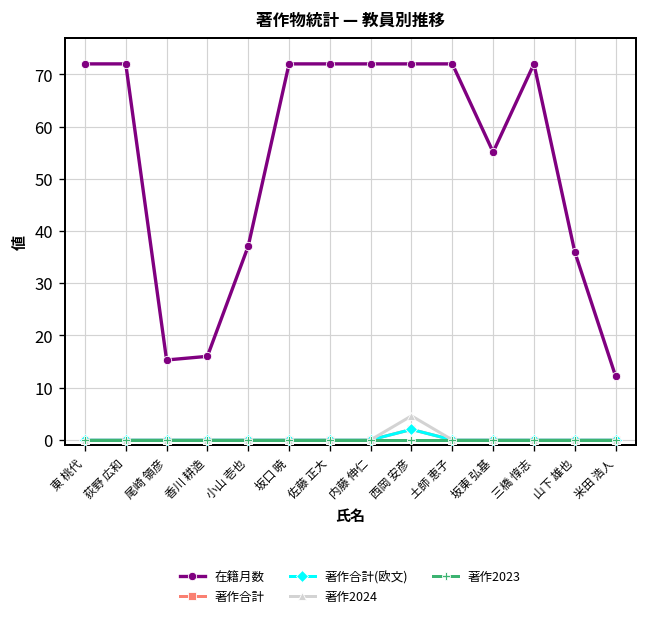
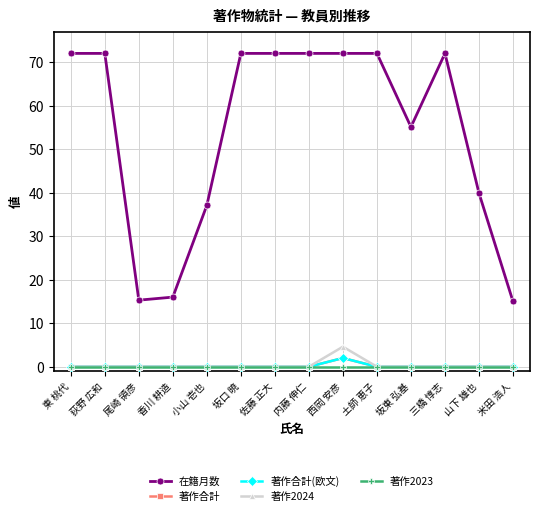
  {
    "在籍月数": {
      "東 桃代": 72,
      "荻野 広和": 72,
      "尾崎 領彦": 15,
      "香川 耕造": 16,
      "小山 壱也": 37,
      "坂口 暁": 72,
      "佐藤 正大": 72,
      "内藤 伸仁": 72,
      "西岡 安彦": 72,
      "土師 恵子": 72,
      "坂東 弘基": 55,
      "三橋 惇志": 72,
-     "山下 雄也": 36,
-     "米田 浩人": 12
+     "山下 雄也": 40,
+     "米田 浩人": 15
    },
    "著作合計(欧文)": {
      "西岡 安彦": 2
    },
    "著作2024": {
      "西岡 安彦": 5
    },
    "著作2023": {
      "西岡 安彦": 0
    }
  }
